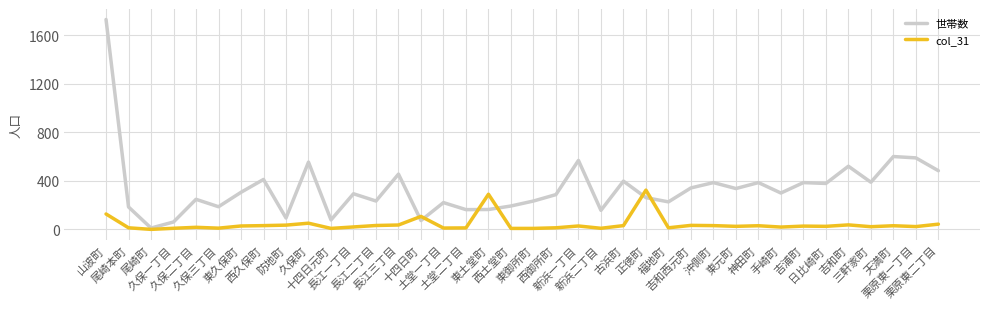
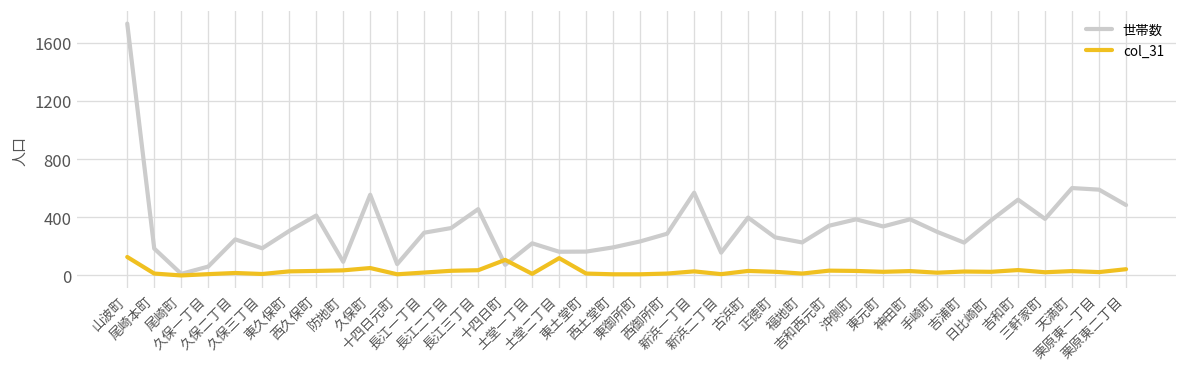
  {
    "世帯数": {
      "山波町": 1730,
      "尾崎本町": 190,
      "久保一丁目": 60,
      "久保二丁目": 250,
      "久保三丁目": 190,
      "東久保町": 310,
      "西久保町": 410,
      "防地町": 90,
      "久保町": 560,
      "十四日元町": 80,
      "長江一丁目": 290,
-     "長江二丁目": 230,
+     "長江二丁目": 330,
      "長江三丁目": 460,
      "十四日町": 70,
      "土堂一丁目": 220,
      "土堂二丁目": 160,
      "東土堂町": 160,
      "西土堂町": 190,
      "東御所町": 230,
      "西御所町": 290,
      "新浜一丁目": 570,
      "新浜二丁目": 160,
      "古浜町": 400,
      "正徳町": 260,
      "福地町": 230,
      "吉和西元町": 340,
      "沖側町": 390,
      "東元町": 340,
      "神田町": 390,
      "手崎町": 300,
-     "吉浦町": 390,
+     "吉浦町": 230,
      "日比崎町": 380,
      "吉和町": 520,
      "三軒家町": 390,
      "天満町": 600,
      "栗原東一丁目": 590,
      "栗原東二丁目": 480
    },
    "col_31": {
      "山波町": 130,
      "尾崎本町": 10,
      "久保一丁目": 10,
      "久保二丁目": 20,
      "久保三丁目": 10,
      "東久保町": 30,
      "西久保町": 30,
      "防地町": 40,
      "久保町": 50,
      "十四日元町": 10,
      "長江一丁目": 20,
      "長江二丁目": 30,
      "長江三丁目": 40,
      "十四日町": 110,
      "土堂一丁目": 10,
-     "土堂二丁目": 10,
-     "東土堂町": 290,
+     "土堂二丁目": 120,
+     "東土堂町": 10,
      "西土堂町": 10,
      "東御所町": 10,
      "西御所町": 10,
      "新浜一丁目": 30,
      "新浜二丁目": 10,
      "古浜町": 30,
-     "正徳町": 320,
+     "正徳町": 30,
      "福地町": 10,
      "吉和西元町": 30,
      "沖側町": 30,
      "東元町": 30,
      "神田町": 30,
      "手崎町": 20,
      "吉浦町": 30,
      "日比崎町": 30,
      "吉和町": 40,
      "三軒家町": 20,
      "天満町": 30,
      "栗原東一丁目": 20,
      "栗原東二丁目": 40
    }
  }
